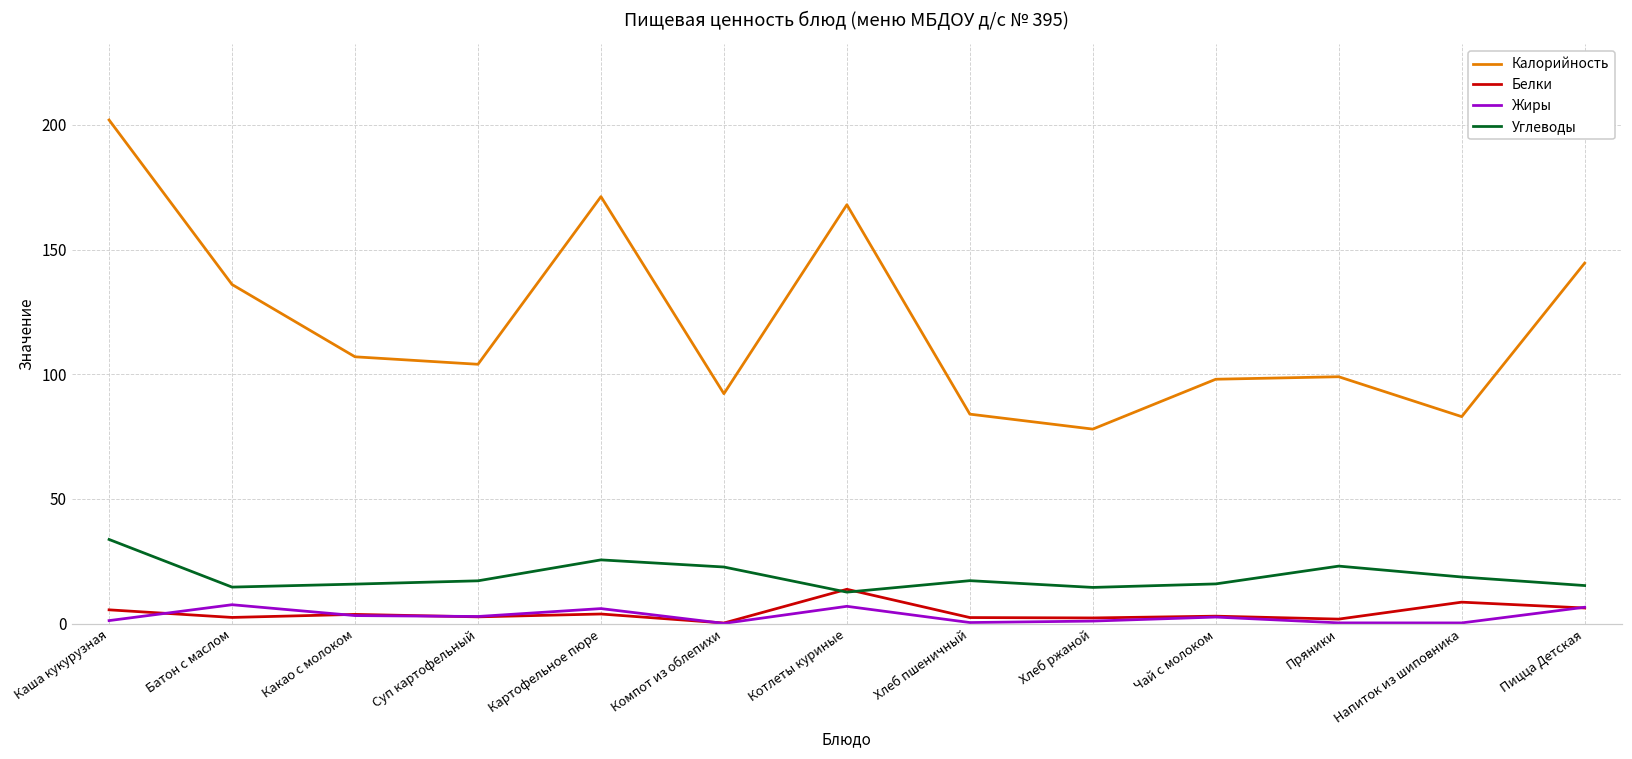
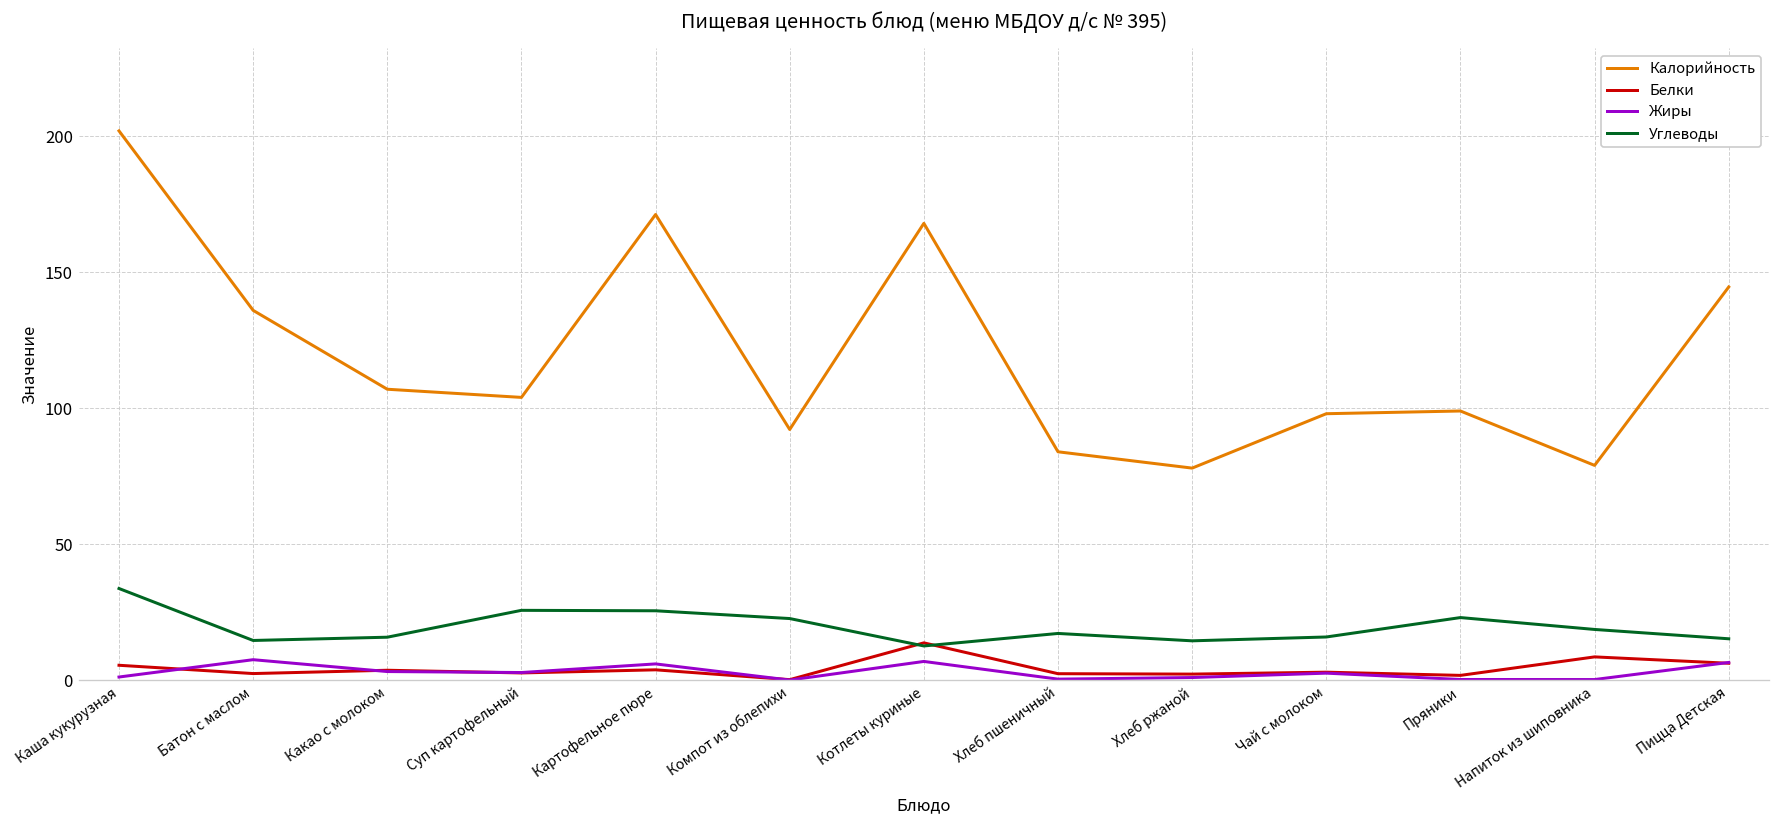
  {
    "Калорийность": {
      "Каша кукурузная": 202,
      "Батон с маслом": 136,
      "Какао с молоком": 107,
      "Суп картофельный": 104,
      "Картофельное пюре": 171,
      "Компот из облепихи": 92,
      "Котлеты куриные": 168,
      "Хлеб пшеничный": 84,
      "Хлеб ржаной": 78,
      "Чай с молоком": 98,
      "Пряники": 99,
-     "Напиток из шиповника": 83,
+     "Напиток из шиповника": 79,
      "Пицца Детская": 145
    },
    "Белки": {
      "Каша кукурузная": 6,
      "Батон с маслом": 2,
      "Картофельное пюре": 4,
      "Котлеты куриные": 14,
      "Хлеб пшеничный": 2,
      "Хлеб ржаной": 2,
      "Пряники": 2,
      "Напиток из шиповника": 9
    },
    "Жиры": {
      "Каша кукурузная": 1,
      "Батон с маслом": 8,
      "Картофельное пюре": 6,
      "Котлеты куриные": 7,
      "Хлеб пшеничный": 0,
      "Хлеб ржаной": 1,
      "Пряники": 0,
      "Напиток из шиповника": 0
    },
    "Углеводы": {
      "Каша кукурузная": 34,
      "Батон с маслом": 15,
      "Какао с молоком": 16,
-     "Суп картофельный": 17,
+     "Суп картофельный": 26,
      "Картофельное пюре": 26,
      "Компот из облепихи": 23,
      "Котлеты куриные": 13,
      "Хлеб пшеничный": 17,
      "Хлеб ржаной": 14,
      "Чай с молоком": 16,
      "Пряники": 23,
      "Напиток из шиповника": 19,
      "Пицца Детская": 15
    }
  }
